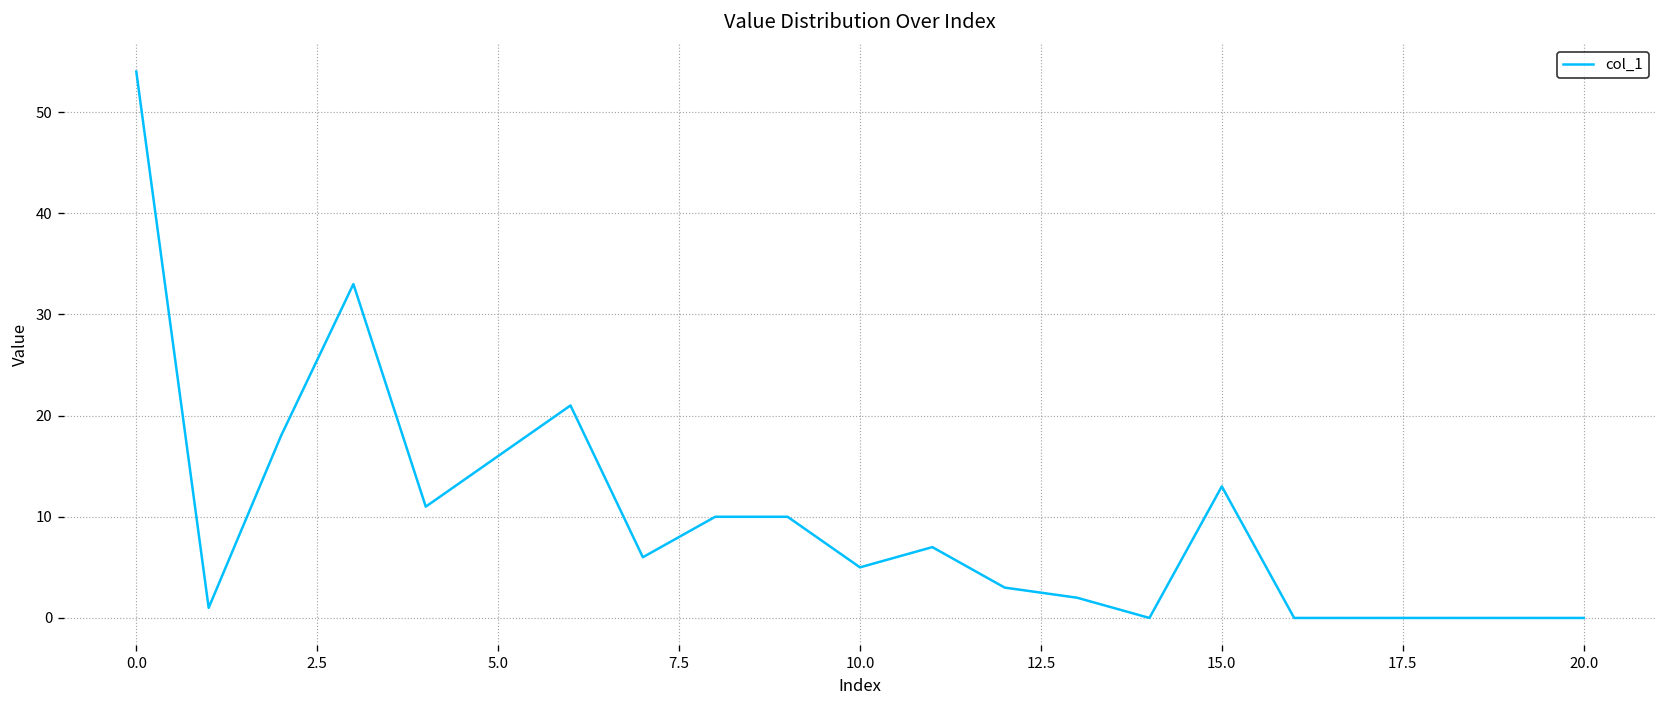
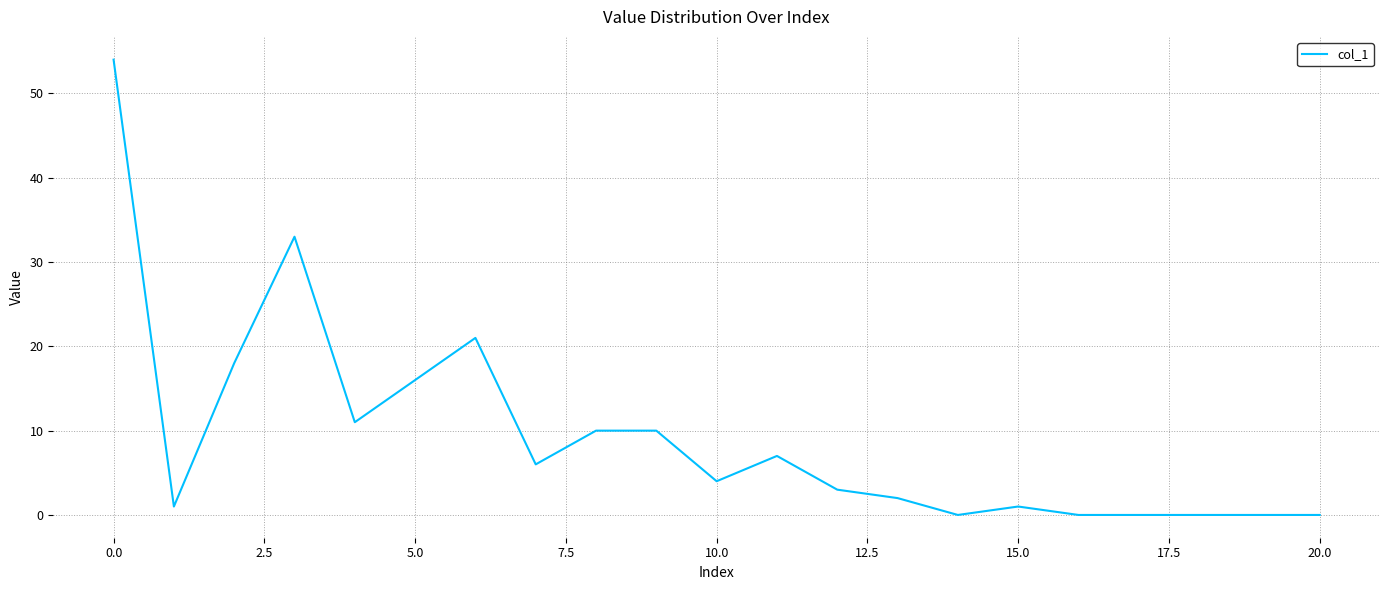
  {
    "0.0": 54,
    "5.0": 16,
-   "10.0": 5,
-   "15.0": 13,
+   "10.0": 4,
+   "15.0": 1,
    "20.0": 0
  }
